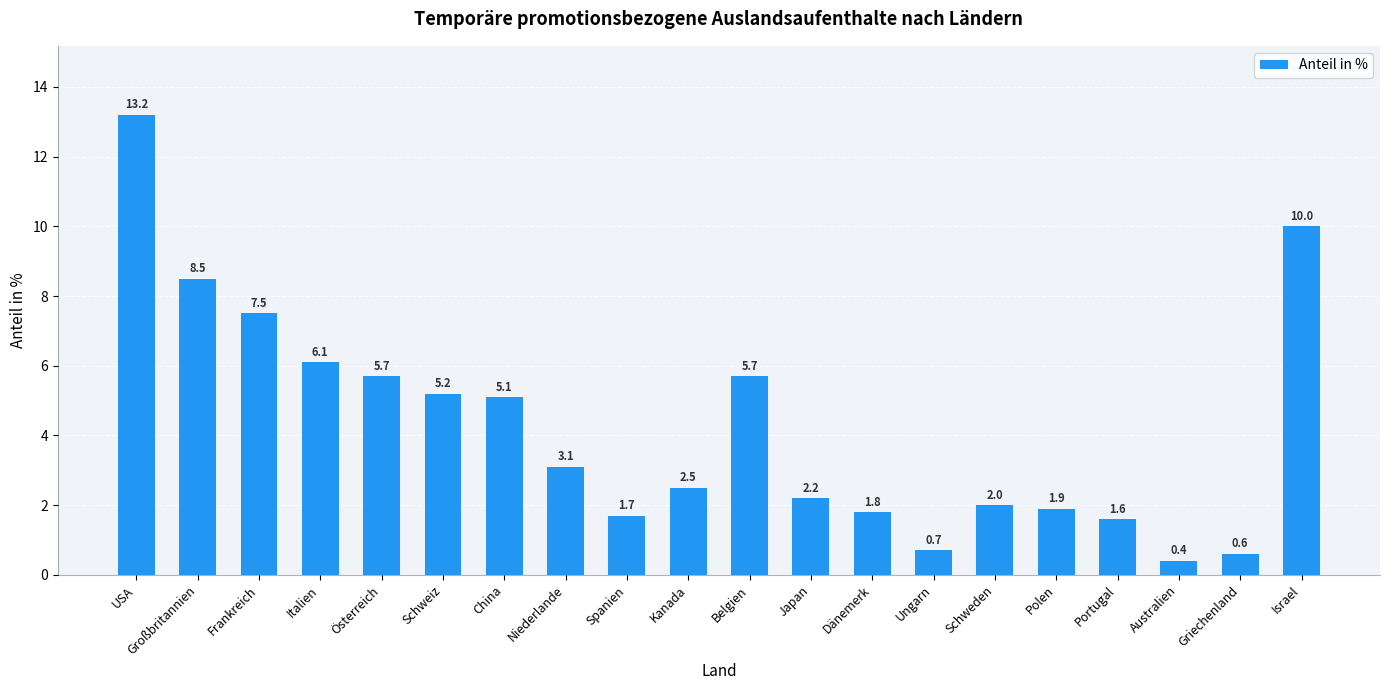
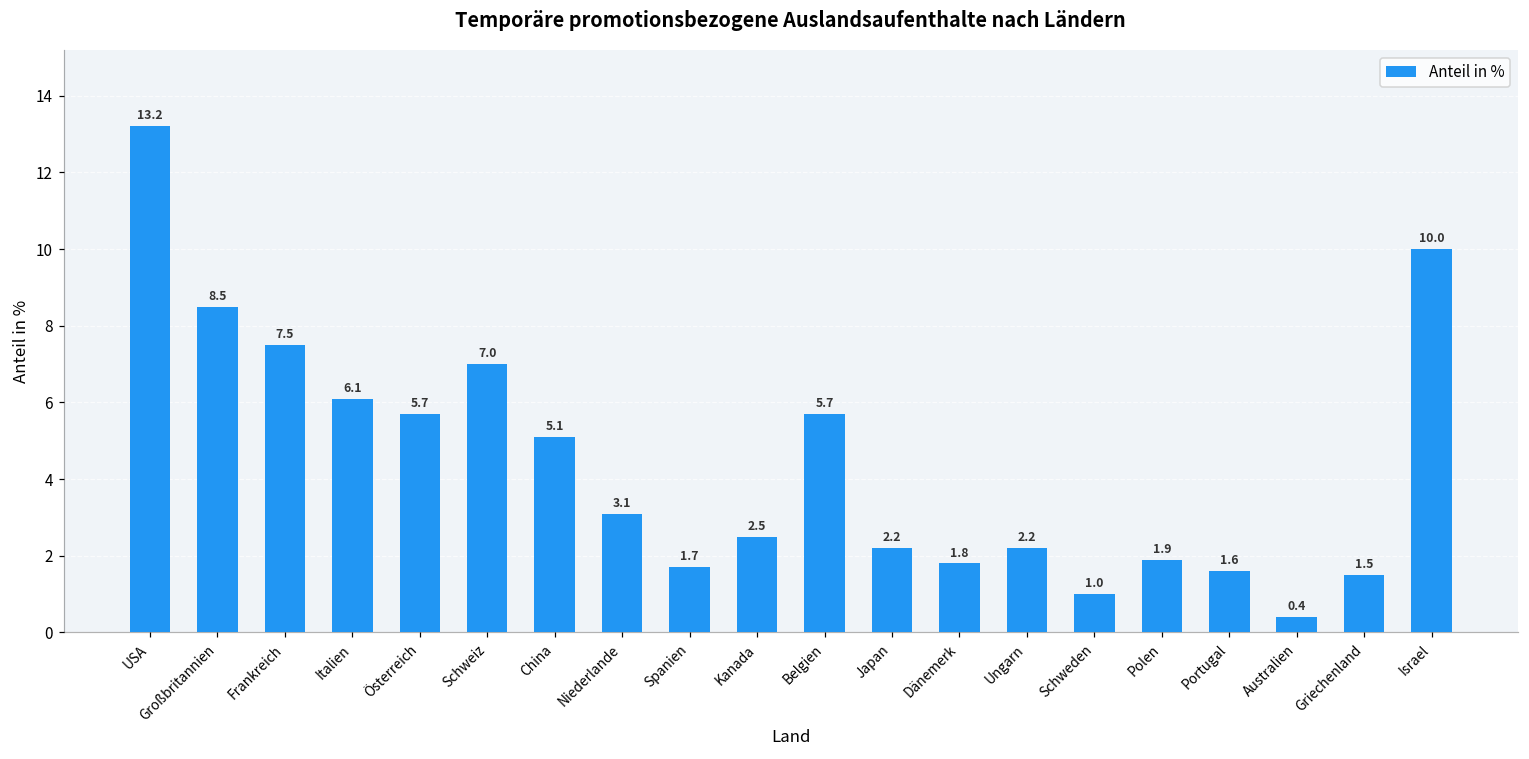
  {
    "USA": 13.2,
    "Großbritannien": 8.5,
    "Frankreich": 7.5,
    "Italien": 6.1,
    "Österreich": 5.7,
-   "Schweiz": 5.2,
+   "Schweiz": 7.0,
    "China": 5.1,
    "Niederlande": 3.1,
    "Spanien": 1.7,
    "Kanada": 2.5,
    "Belgien": 5.7,
    "Japan": 2.2,
    "Dänemerk": 1.8,
-   "Ungarn": 0.7,
-   "Schweden": 2.0,
+   "Ungarn": 2.2,
+   "Schweden": 1.0,
    "Polen": 1.9,
    "Portugal": 1.6,
    "Australien": 0.4,
-   "Griechenland": 0.6,
+   "Griechenland": 1.5,
    "Israel": 10.0
  }
